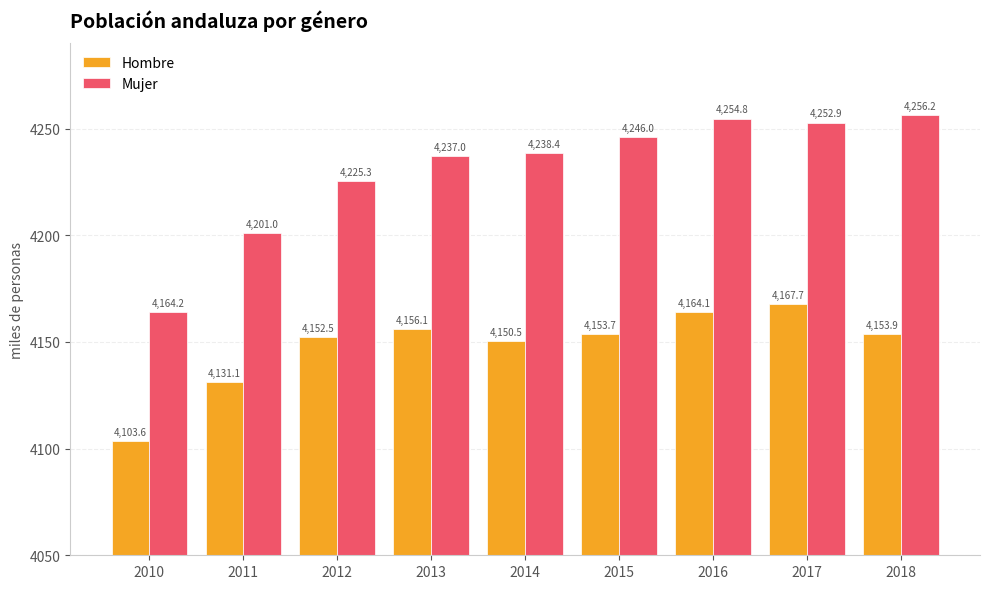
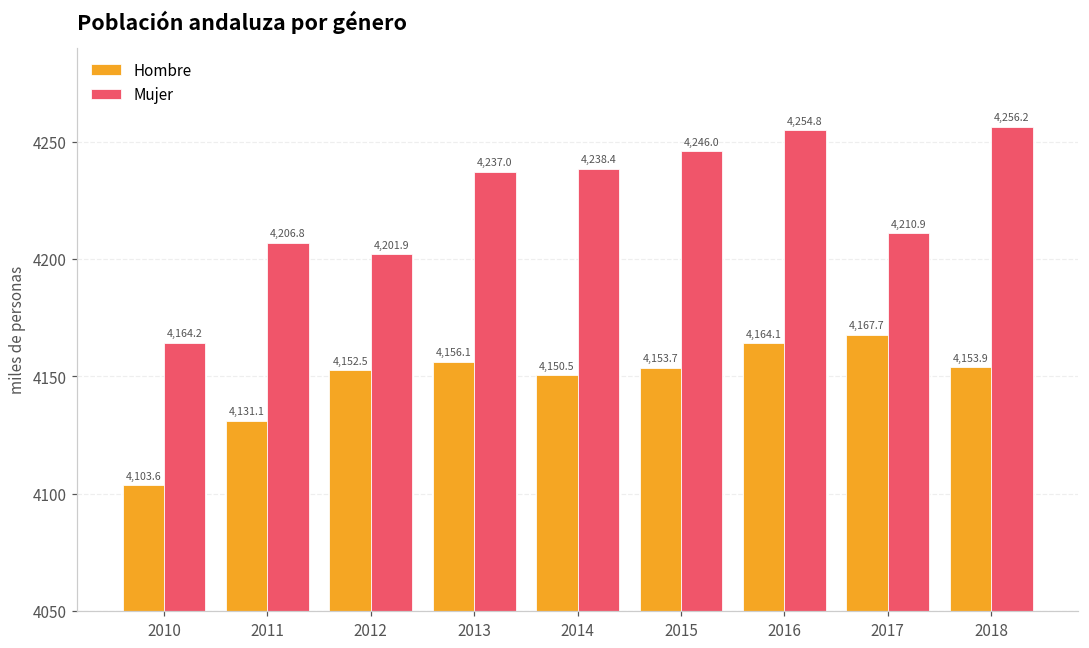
  {
    "Hombre": {
      "2010": "4,103.6",
      "2011": "4,131.1",
      "2012": "4,152.5",
      "2013": "4,156.1",
      "2014": "4,150.5",
      "2015": "4,153.7",
      "2016": "4,164.1",
      "2017": "4,167.7",
      "2018": "4,153.9"
    },
    "Mujer": {
      "2010": "4,164.2",
-     "2011": "4,201.0",
-     "2012": "4,225.3",
+     "2011": "4,206.8",
+     "2012": "4,201.9",
      "2013": "4,237.0",
      "2014": "4,238.4",
      "2015": "4,246.0",
      "2016": "4,254.8",
-     "2017": "4,252.9",
+     "2017": "4,210.9",
      "2018": "4,256.2"
    }
  }
